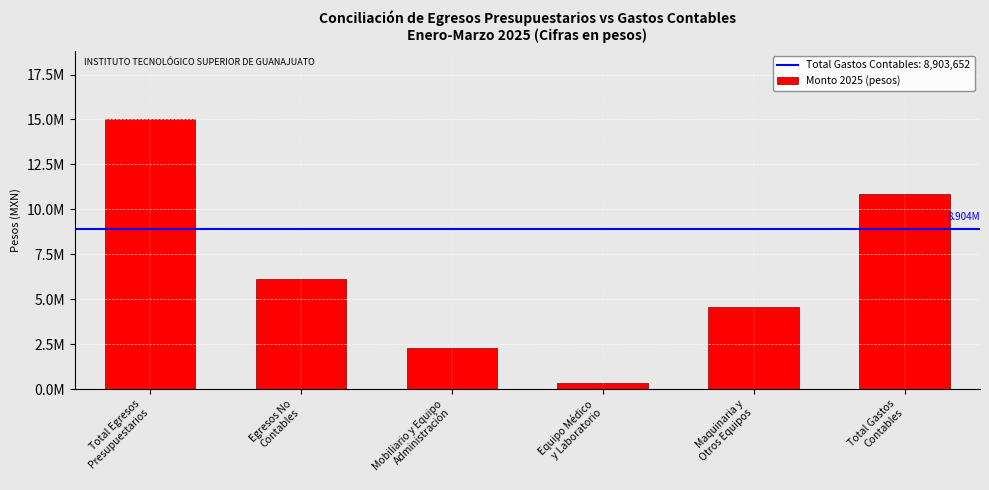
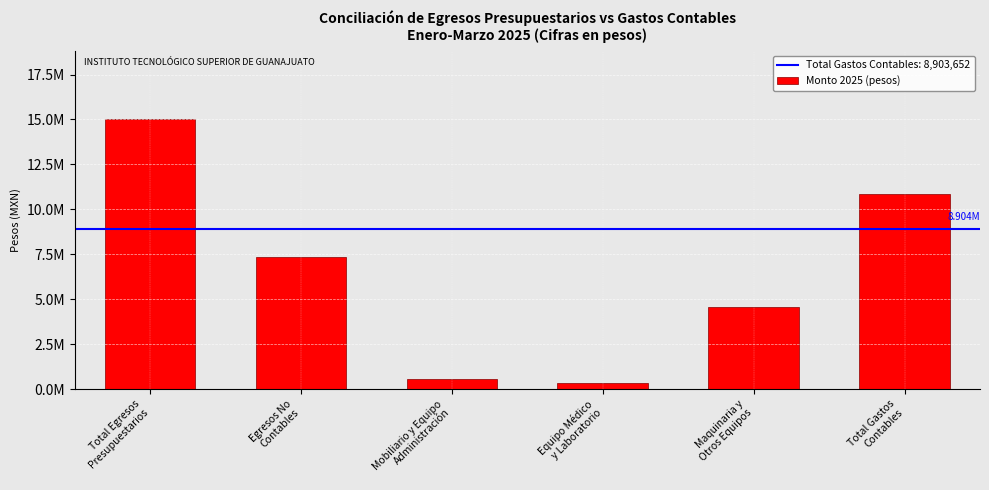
  {
    "Total Egresos Presupuestarios": 15000000,
-   "Egresos No Contables": 6100000,
-   "Mobiliario y Equipo Administración": 2300000,
+   "Egresos No Contables": 7400000,
+   "Mobiliario y Equipo Administración": 600000,
    "Equipo Médico y Laboratorio": 400000,
    "Maquinaria y Otros Equipos": 4600000,
    "Total Gastos Contables": 10900000
  }
